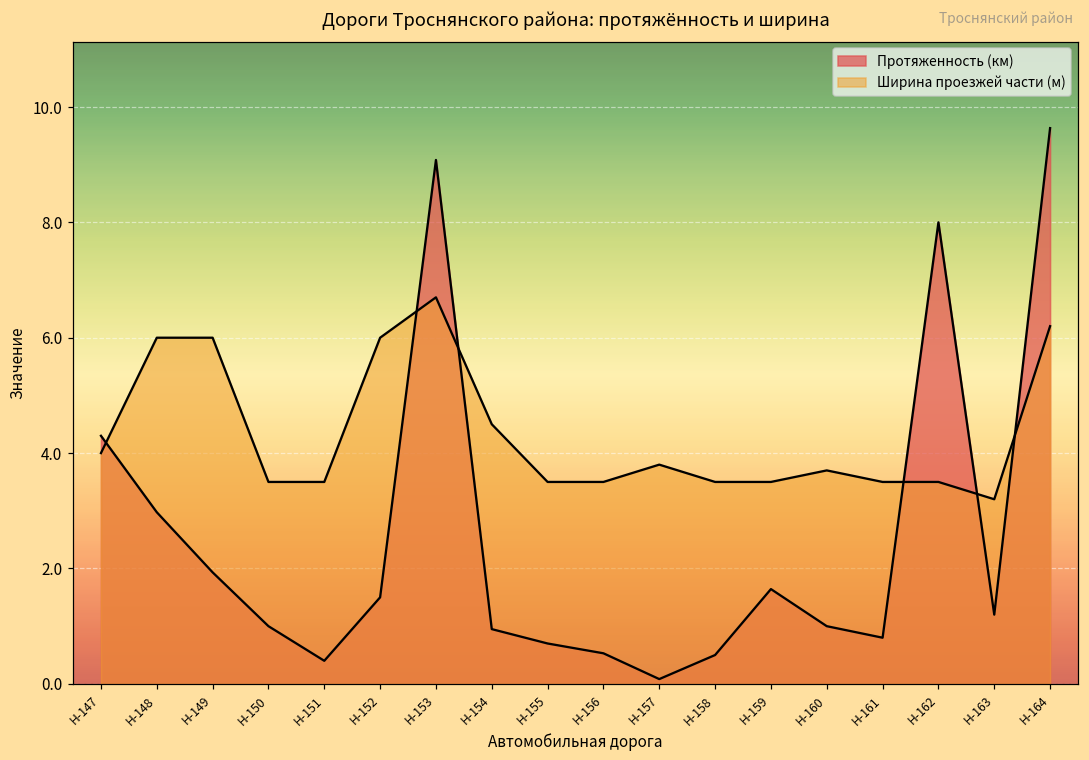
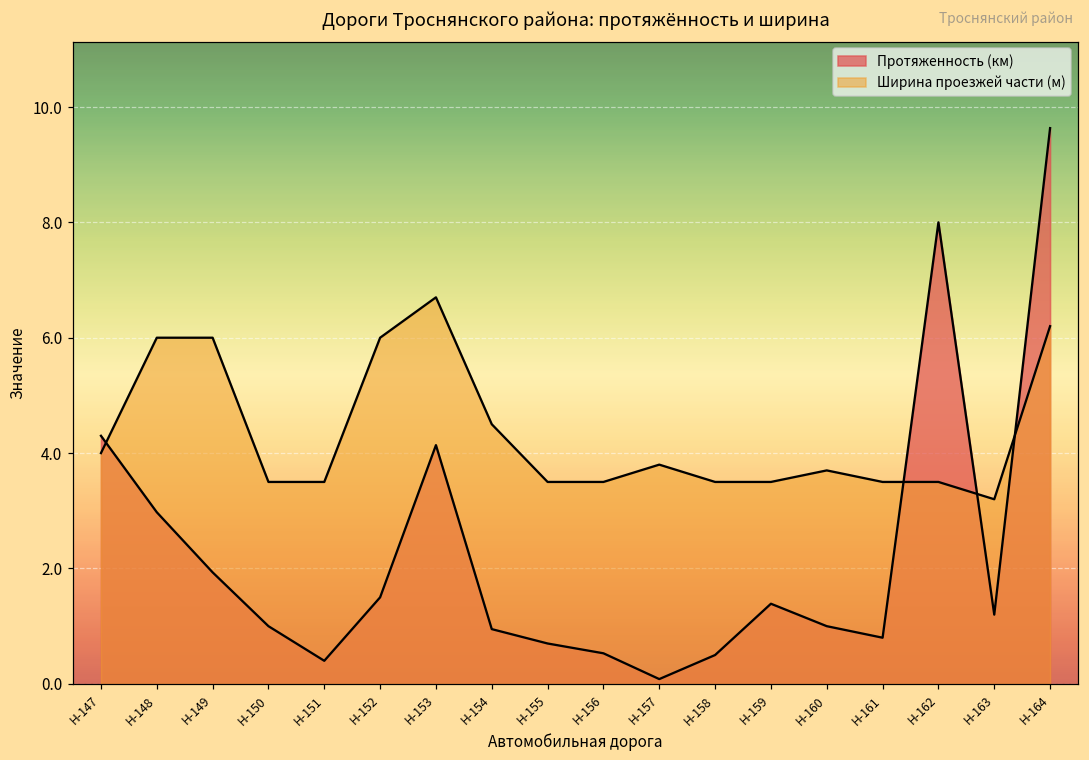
  {
    "Протяженность (км)": {
      "Н-147": 4.3,
      "Н-148": 3.0,
      "Н-149": 1.9,
      "Н-150": 1.0,
      "Н-151": 0.4,
      "Н-152": 1.5,
-     "Н-153": 9.1,
+     "Н-153": 4.1,
      "Н-154": 0.9,
      "Н-155": 0.7,
      "Н-156": 0.5,
      "Н-157": 0.1,
      "Н-158": 0.5,
-     "Н-159": 1.6,
+     "Н-159": 1.4,
      "Н-160": 1.0,
      "Н-161": 0.8,
      "Н-162": 8.0,
      "Н-163": 1.2,
      "Н-164": 9.6
    },
    "Ширина проезжей части (м)": {
      "Н-147": 4.0,
      "Н-148": 6.0,
      "Н-149": 6.0,
      "Н-150": 3.5,
      "Н-151": 3.5,
      "Н-152": 6.0,
      "Н-153": 6.7,
      "Н-154": 4.5,
      "Н-155": 3.5,
      "Н-156": 3.5,
      "Н-157": 3.8,
      "Н-158": 3.5,
      "Н-159": 3.5,
      "Н-160": 3.7,
      "Н-161": 3.5,
      "Н-162": 3.5,
      "Н-163": 3.2,
      "Н-164": 6.2
    }
  }
